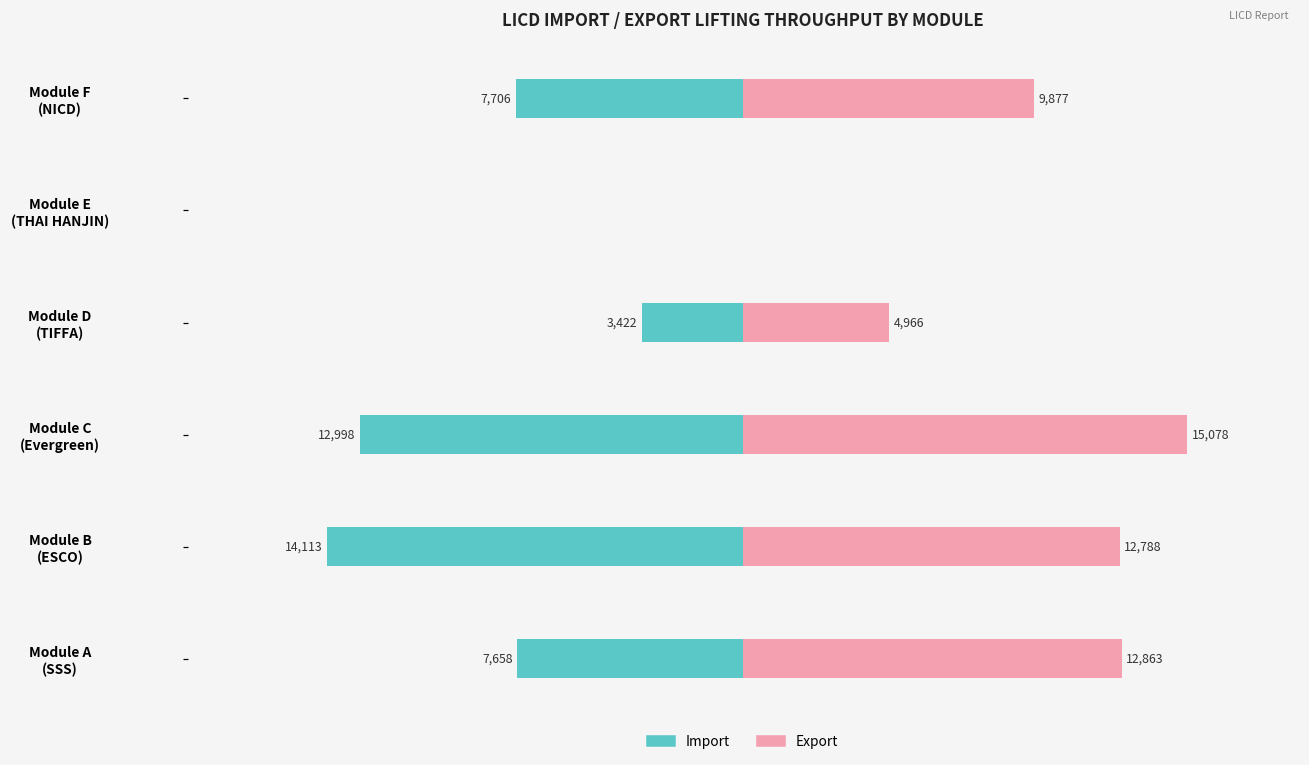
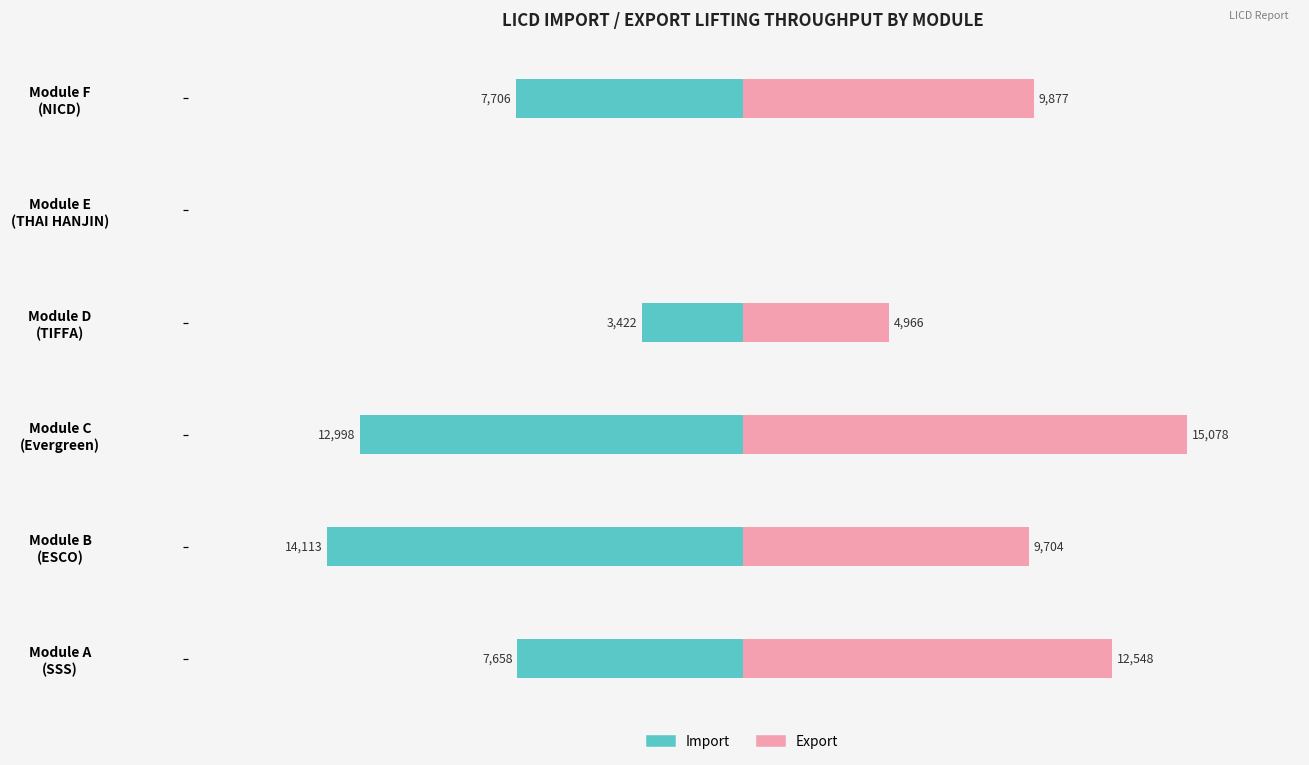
  {
    "Export": {
      "Module F (NICD)": "9,877",
      "Module D (TIFFA)": "4,966",
      "Module C (Evergreen)": "15,078",
-     "Module B (ESCO)": "12,788",
-     "Module A (SSS)": "12,863"
+     "Module B (ESCO)": "9,704",
+     "Module A (SSS)": "12,548"
    }
  }
